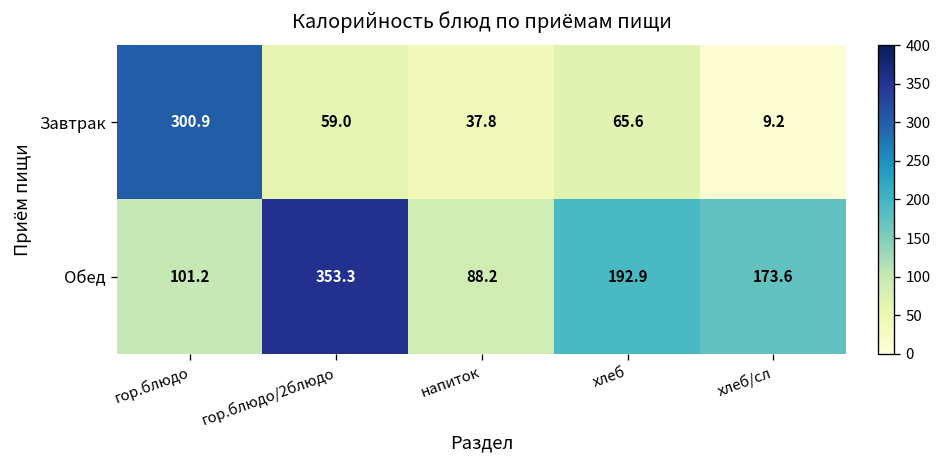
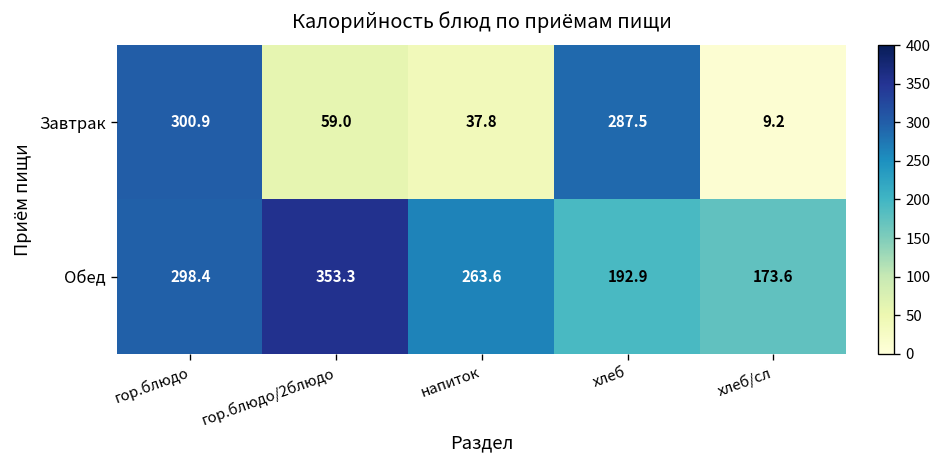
  {
    "Завтрак": {
      "гор.блюдо": 300.9,
      "гор.блюдо/2блюдо": 59.0,
      "напиток": 37.8,
-     "хлеб": 65.6,
+     "хлеб": 287.5,
      "хлеб/сл": 9.2
    },
    "Обед": {
-     "гор.блюдо": 101.2,
+     "гор.блюдо": 298.4,
      "гор.блюдо/2блюдо": 353.3,
-     "напиток": 88.2,
+     "напиток": 263.6,
      "хлеб": 192.9,
      "хлеб/сл": 173.6
    }
  }
